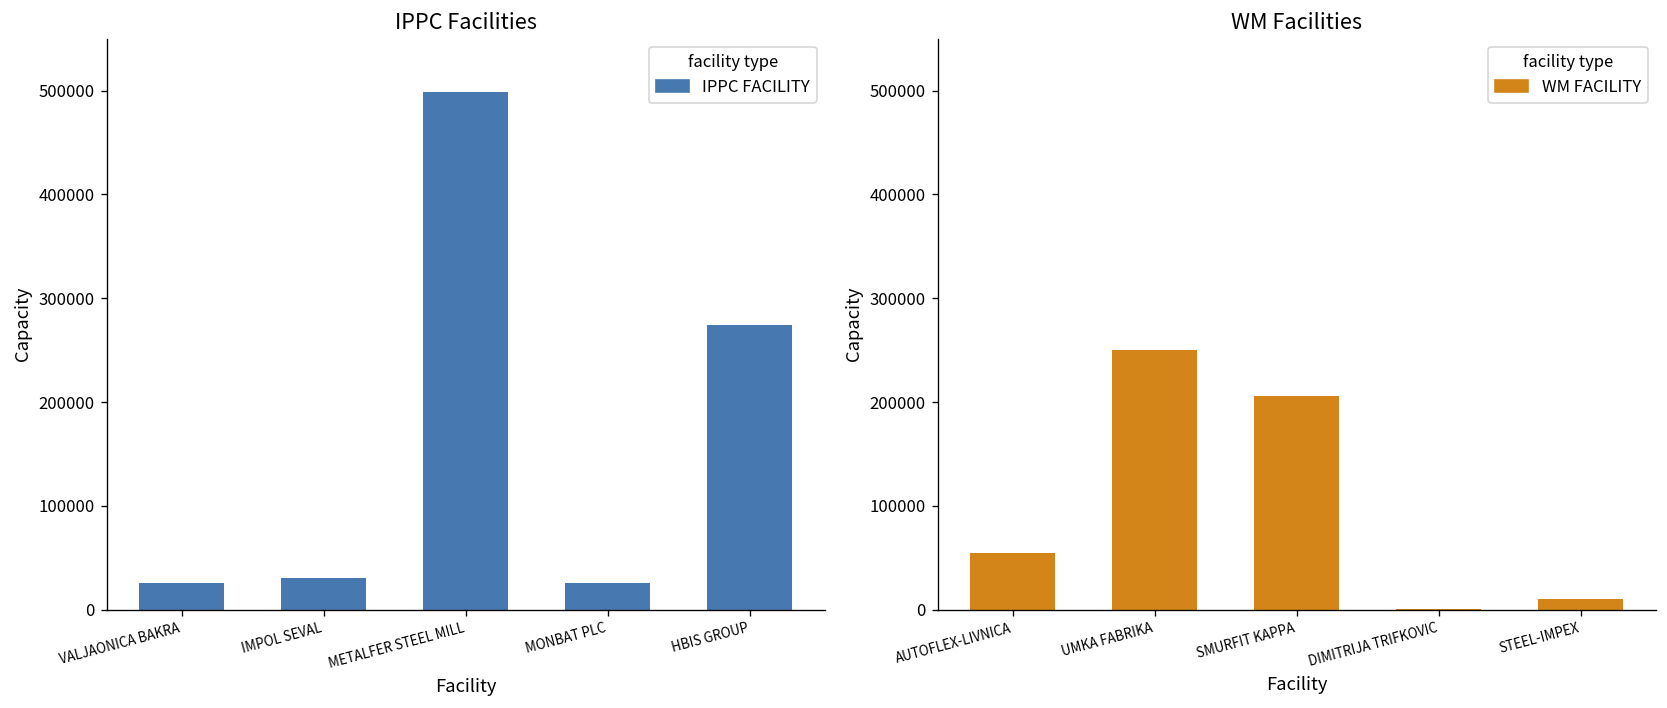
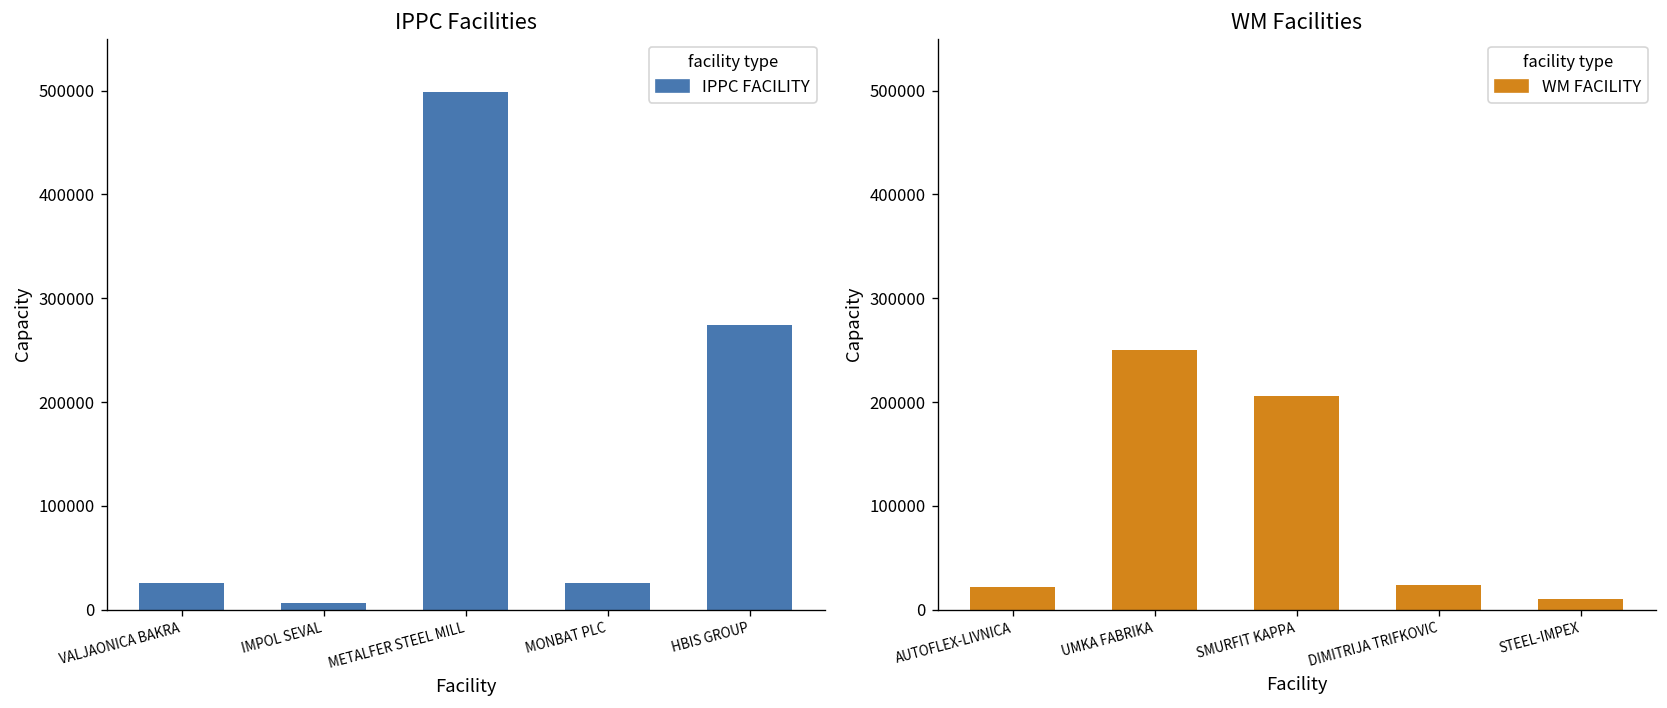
  {
    "IPPC Facilities": {
      "VALJAONICA BAKRA": 30000,
-     "IMPOL SEVAL": 30000,
+     "IMPOL SEVAL": 10000,
      "METALFER STEEL MILL": 500000,
      "MONBAT PLC": 30000,
      "HBIS GROUP": 270000
    },
    "WM Facilities": {
-     "AUTOFLEX-LIVNICA": 50000,
+     "AUTOFLEX-LIVNICA": 20000,
      "UMKA FABRIKA": 250000,
      "SMURFIT KAPPA": 210000,
-     "DIMITRIJA TRIFKOVIC": 0,
+     "DIMITRIJA TRIFKOVIC": 20000,
      "STEEL-IMPEX": 10000
    }
  }
